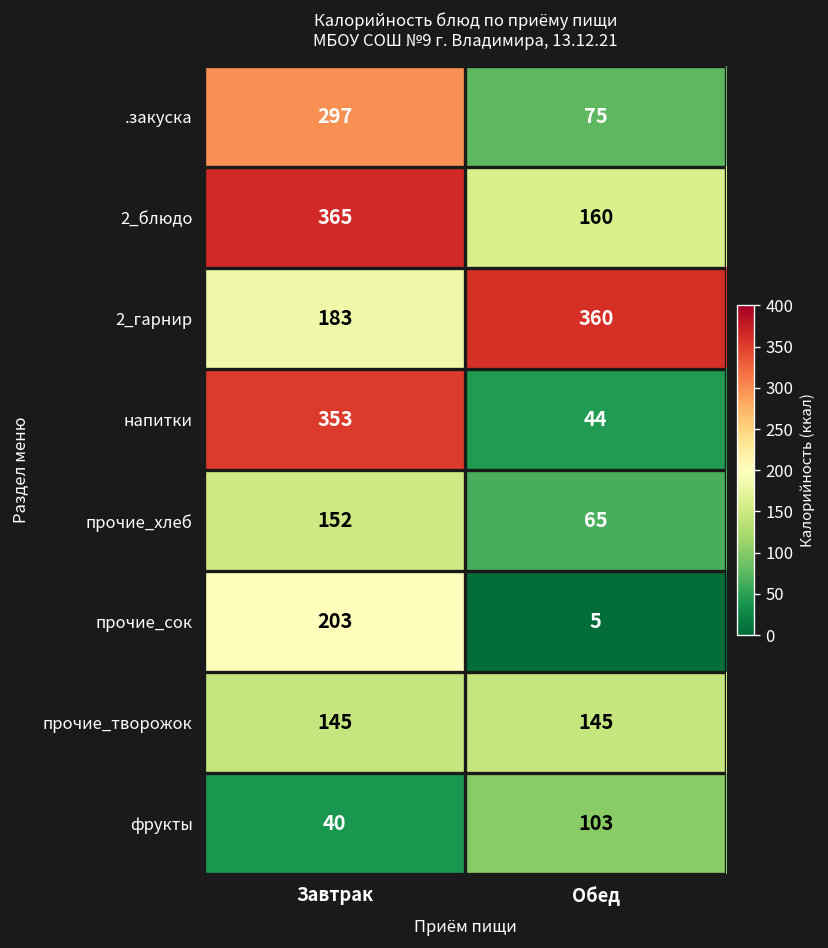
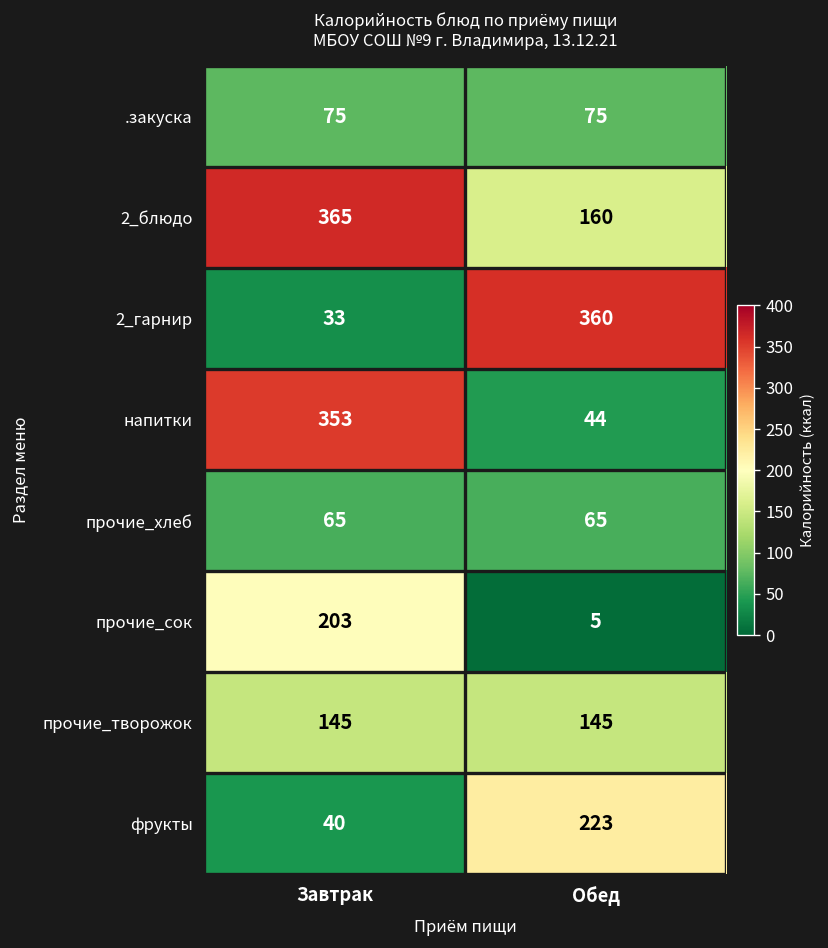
  {
    ".закуска": {
-     "Завтрак": 297,
+     "Завтрак": 75,
      "Обед": 75
    },
    "2_блюдо": {
      "Завтрак": 365,
      "Обед": 160
    },
    "2_гарнир": {
-     "Завтрак": 183,
+     "Завтрак": 33,
      "Обед": 360
    },
    "напитки": {
      "Завтрак": 353,
      "Обед": 44
    },
    "прочие_хлеб": {
-     "Завтрак": 152,
+     "Завтрак": 65,
      "Обед": 65
    },
    "прочие_сок": {
      "Завтрак": 203,
      "Обед": 5
    },
    "прочие_творожок": {
      "Завтрак": 145,
      "Обед": 145
    },
    "фрукты": {
      "Завтрак": 40,
-     "Обед": 103
+     "Обед": 223
    }
  }
